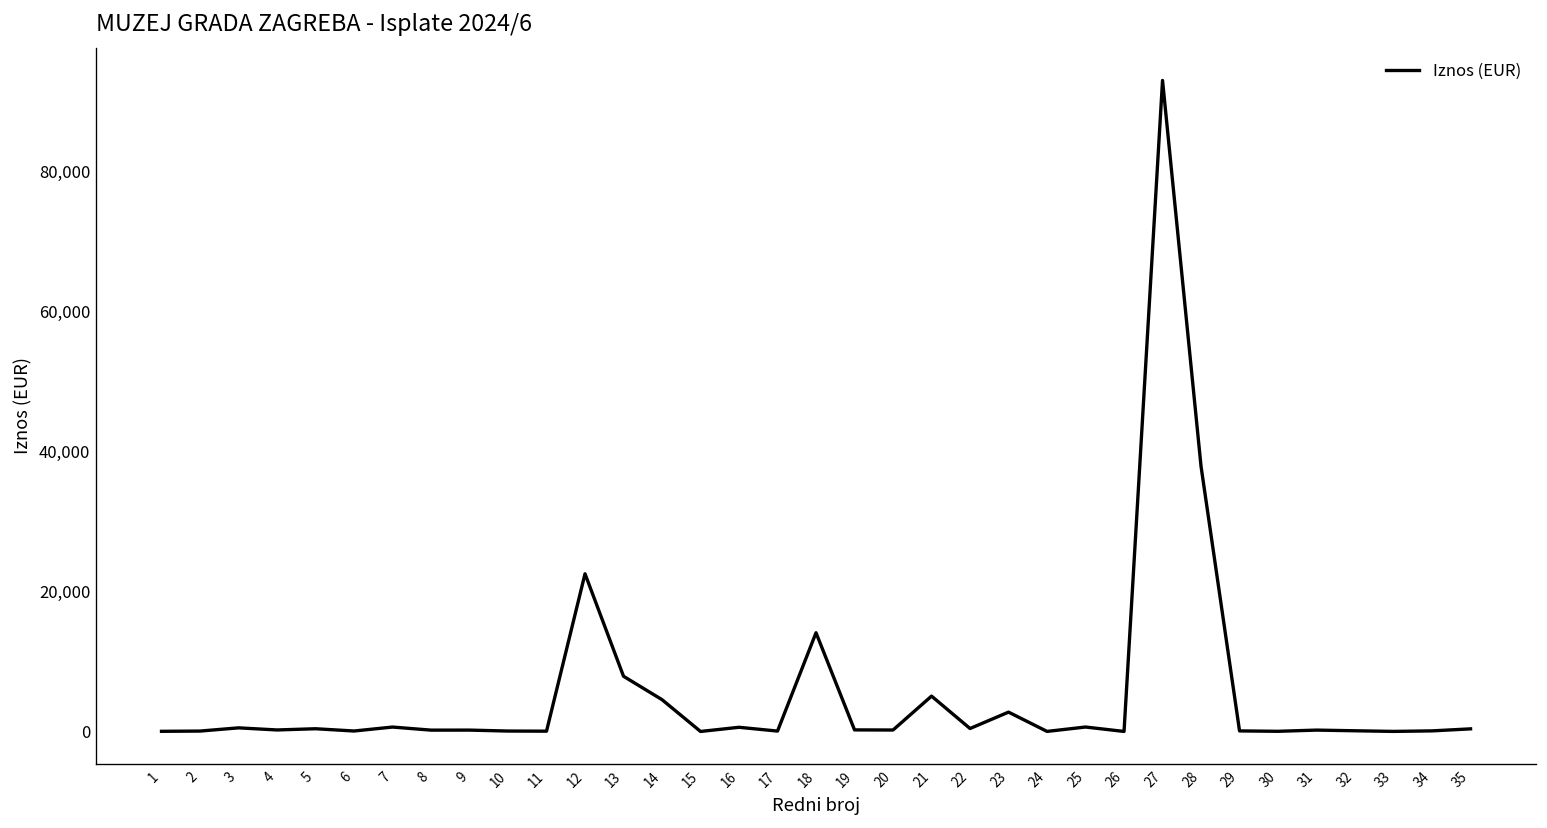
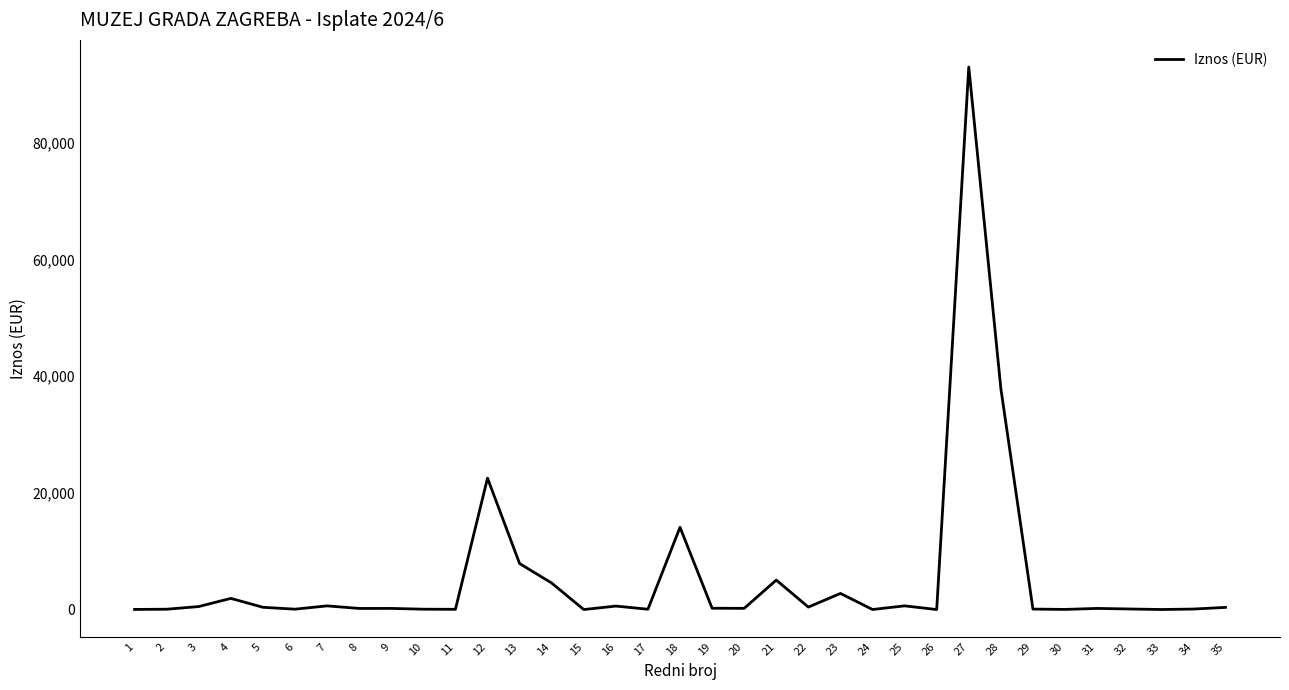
  {
    "1": "0",
    "2": "0",
    "3": "1,000",
-   "4": "0",
+   "4": "2,000",
    "5": "0",
    "6": "0",
    "7": "1,000",
    "8": "0",
    "9": "0",
    "10": "0",
    "11": "0",
    "12": "23,000",
    "13": "8,000",
    "14": "5,000",
    "15": "0",
    "16": "1,000",
    "17": "0",
    "18": "14,000",
    "19": "0",
    "20": "0",
    "21": "5,000",
    "22": "0",
    "23": "3,000",
    "24": "0",
    "25": "1,000",
    "26": "0",
    "27": "93,000",
    "28": "38,000",
    "29": "0",
    "30": "0",
    "31": "0",
    "32": "0",
    "33": "0",
    "34": "0",
    "35": "0"
  }
